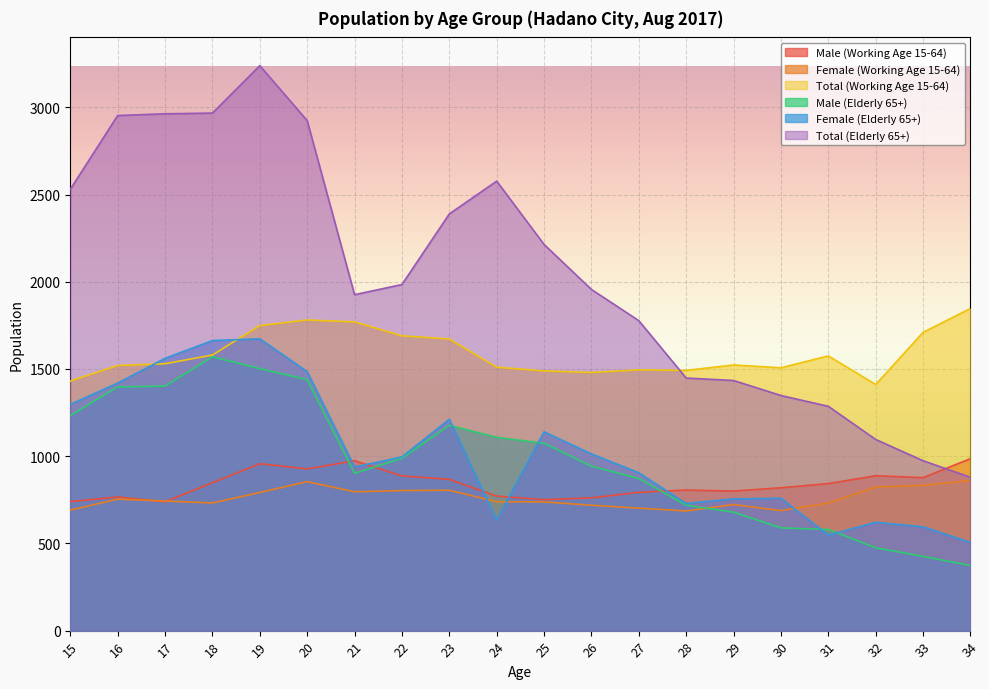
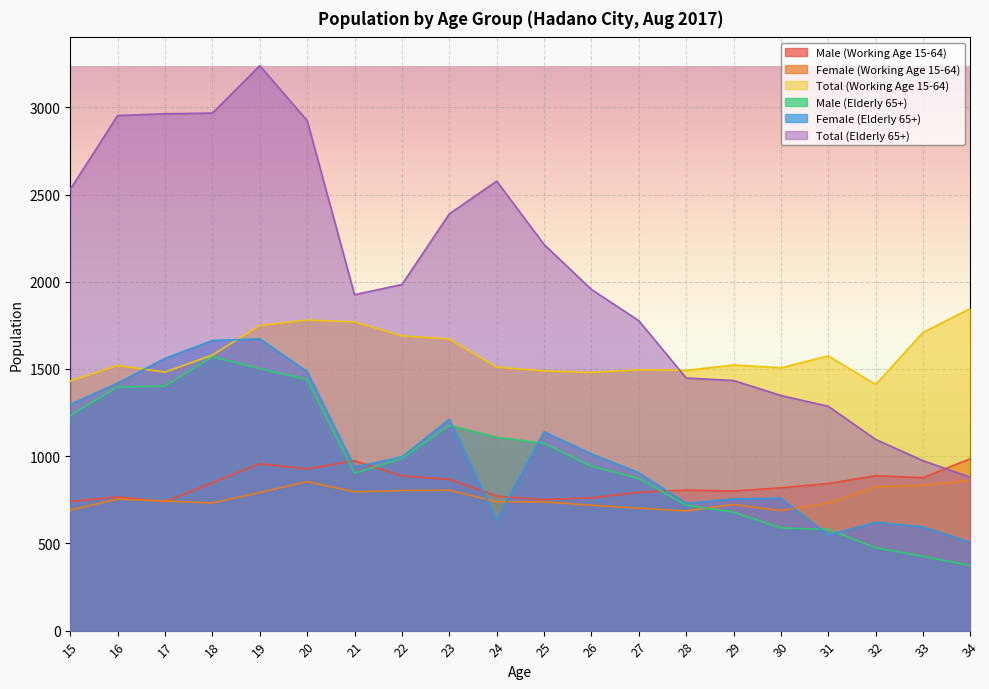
  {
    "Total (Working Age 15-64)": {
      "15": 1430,
      "16": 1520,
-     "17": 1530,
+     "17": 1480,
      "19": 1750,
      "20": 1780,
      "21": 1770,
      "22": 1690,
      "23": 1670,
      "24": 1510,
      "25": 1490,
      "26": 1480,
      "27": 1500,
      "28": 1490,
      "29": 1520,
      "30": 1510,
      "31": 1580,
      "32": 1410,
      "33": 1710,
      "34": 1850
    },
    "Male (Elderly 65+)": {
      "15": 1230,
      "16": 1400,
      "17": 1400,
      "19": 1500,
      "20": 1440,
      "21": 900,
      "23": 1180,
      "24": 1110,
      "25": 1070,
      "26": 940,
      "27": 870,
      "29": 680,
      "30": 590,
      "31": 580,
      "32": 480,
      "33": 430,
      "34": 370
    },
    "Female (Elderly 65+)": {
      "15": 1300,
      "16": 1420,
      "17": 1560,
      "18": 1660,
      "19": 1670,
      "20": 1490,
      "21": 940,
      "23": 1210,
      "24": 630,
      "25": 1140,
      "26": 1010,
      "27": 910,
      "29": 760,
      "30": 760,
      "31": 550,
      "32": 620,
      "33": 600,
      "34": 510
    },
    "Total (Elderly 65+)": {
      "15": 2530,
      "16": 2950,
      "17": 2960,
      "18": 2970,
      "19": 3240,
      "20": 2920,
      "21": 1930,
      "22": 1980,
      "23": 2390,
      "24": 2580,
      "25": 2210,
      "26": 1960,
      "27": 1780,
      "28": 1450,
      "29": 1430,
      "30": 1350,
      "31": 1290,
      "32": 1100,
      "33": 970,
      "34": 880
    }
  }
